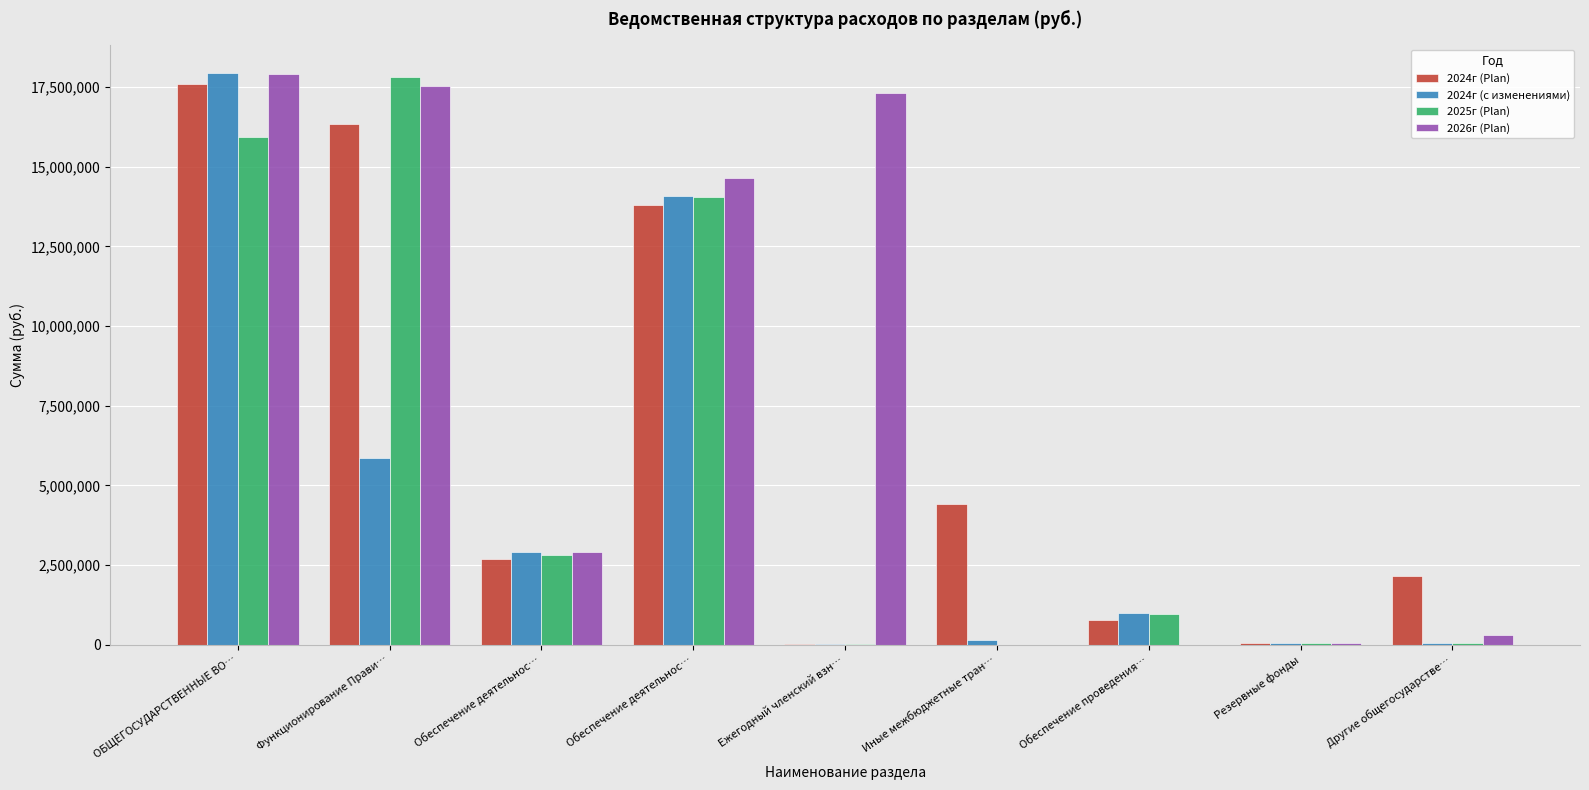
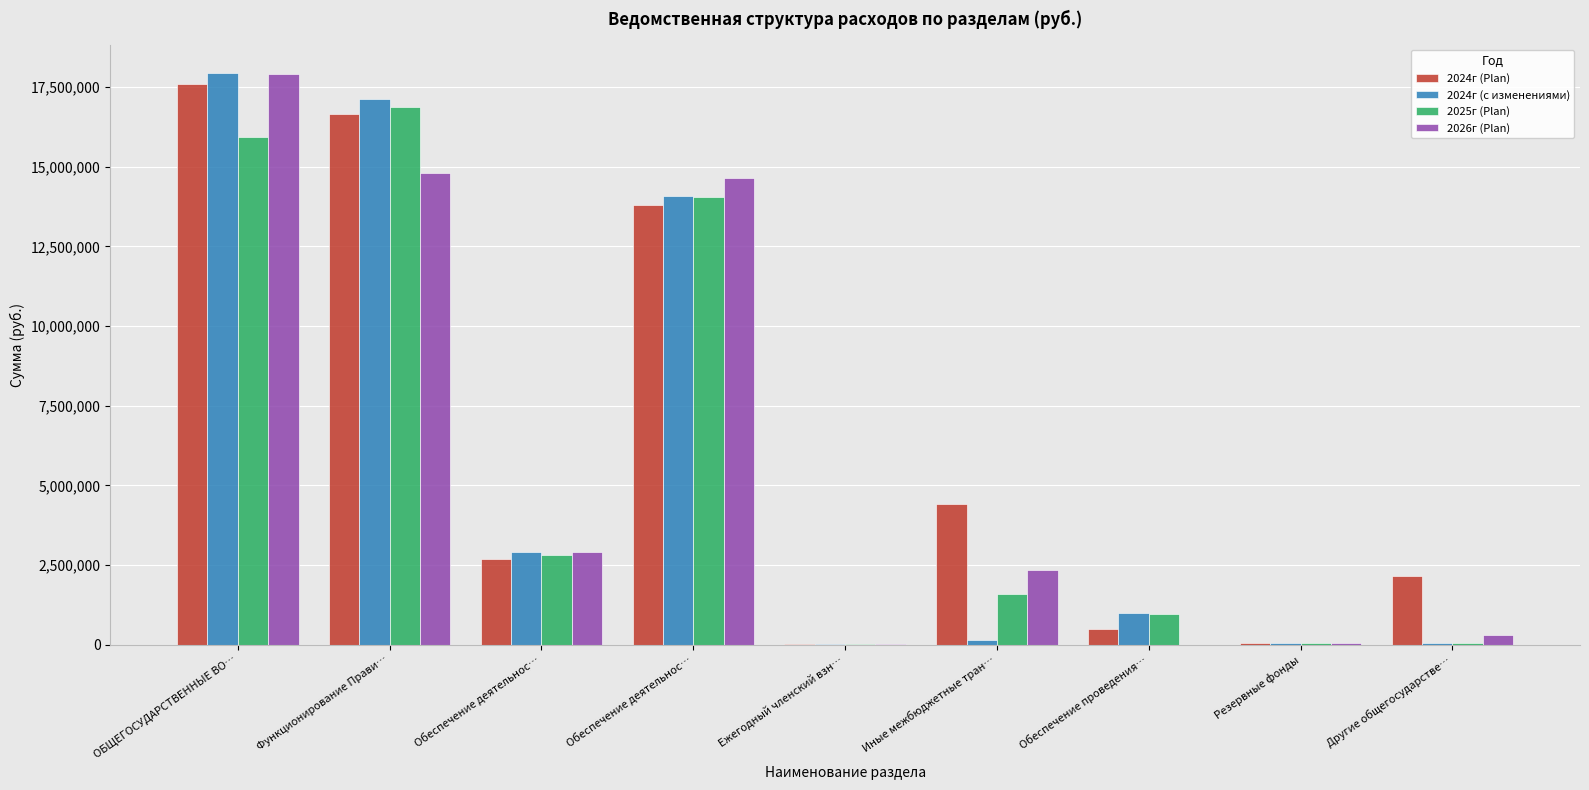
  {
    "2024г (Plan)": {
      "ОБЩЕГОСУДАРСТВЕННЫЕ ВО…": "17,600,000",
-     "Функционирование Прави…": "16,300,000",
+     "Функционирование Прави…": "16,700,000",
      "Иные межбюджетные тран…": "4,400,000",
-     "Обеспечение проведения…": "800,000",
+     "Обеспечение проведения…": "500,000",
      "Другие общегосударстве…": "2,200,000"
    },
    "2024г (с изменениями)": {
      "ОБЩЕГОСУДАРСТВЕННЫЕ ВО…": "17,900,000",
-     "Функционирование Прави…": "5,800,000",
+     "Функционирование Прави…": "17,100,000",
      "Иные межбюджетные тран…": "100,000",
      "Обеспечение проведения…": "1,000,000"
    },
    "2025г (Plan)": {
      "ОБЩЕГОСУДАРСТВЕННЫЕ ВО…": "15,900,000",
-     "Функционирование Прави…": "17,800,000",
-     "Иные межбюджетные тран…": "0",
+     "Функционирование Прави…": "16,900,000",
+     "Иные межбюджетные тран…": "1,600,000",
      "Обеспечение проведения…": "1,000,000"
    },
    "2026г (Plan)": {
      "ОБЩЕГОСУДАРСТВЕННЫЕ ВО…": "17,900,000",
-     "Функционирование Прави…": "17,600,000",
-     "Ежегодный членский взн…": "17,300,000",
-     "Иные межбюджетные тран…": "0",
+     "Функционирование Прави…": "14,800,000",
+     "Ежегодный членский взн…": "0",
+     "Иные межбюджетные тран…": "2,300,000",
      "Обеспечение проведения…": "0",
      "Другие общегосударстве…": "300,000"
    }
  }
